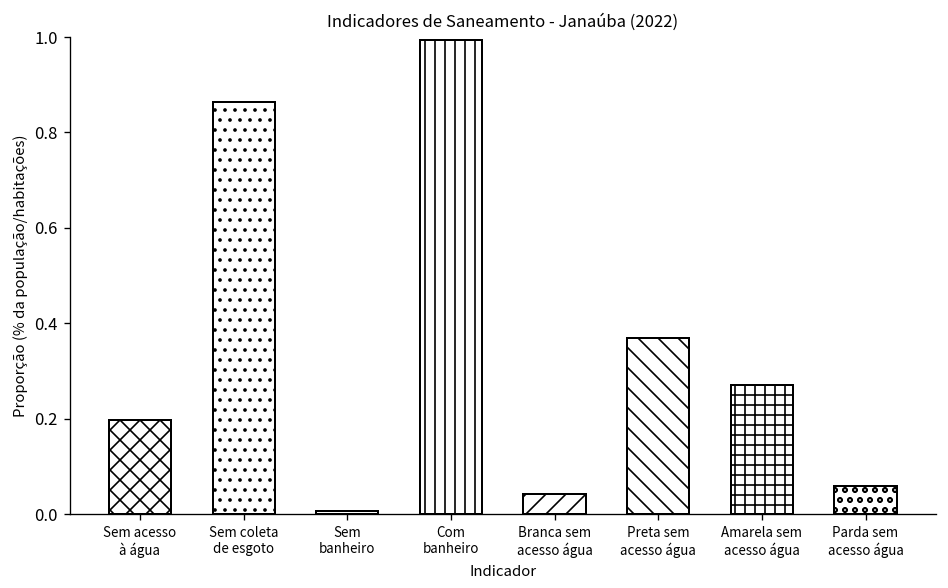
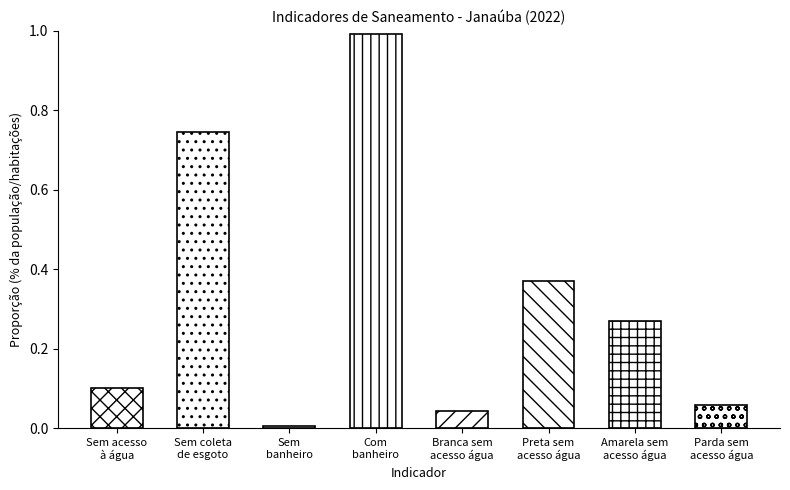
  {
-   "Sem acesso à água": 0.20,
-   "Sem coleta de esgoto": 0.86,
+   "Sem acesso à água": 0.10,
+   "Sem coleta de esgoto": 0.75,
    "Sem banheiro": 0.01,
    "Com banheiro": 0.99,
    "Branca sem acesso água": 0.04,
    "Preta sem acesso água": 0.37,
    "Amarela sem acesso água": 0.27,
    "Parda sem acesso água": 0.06
  }
